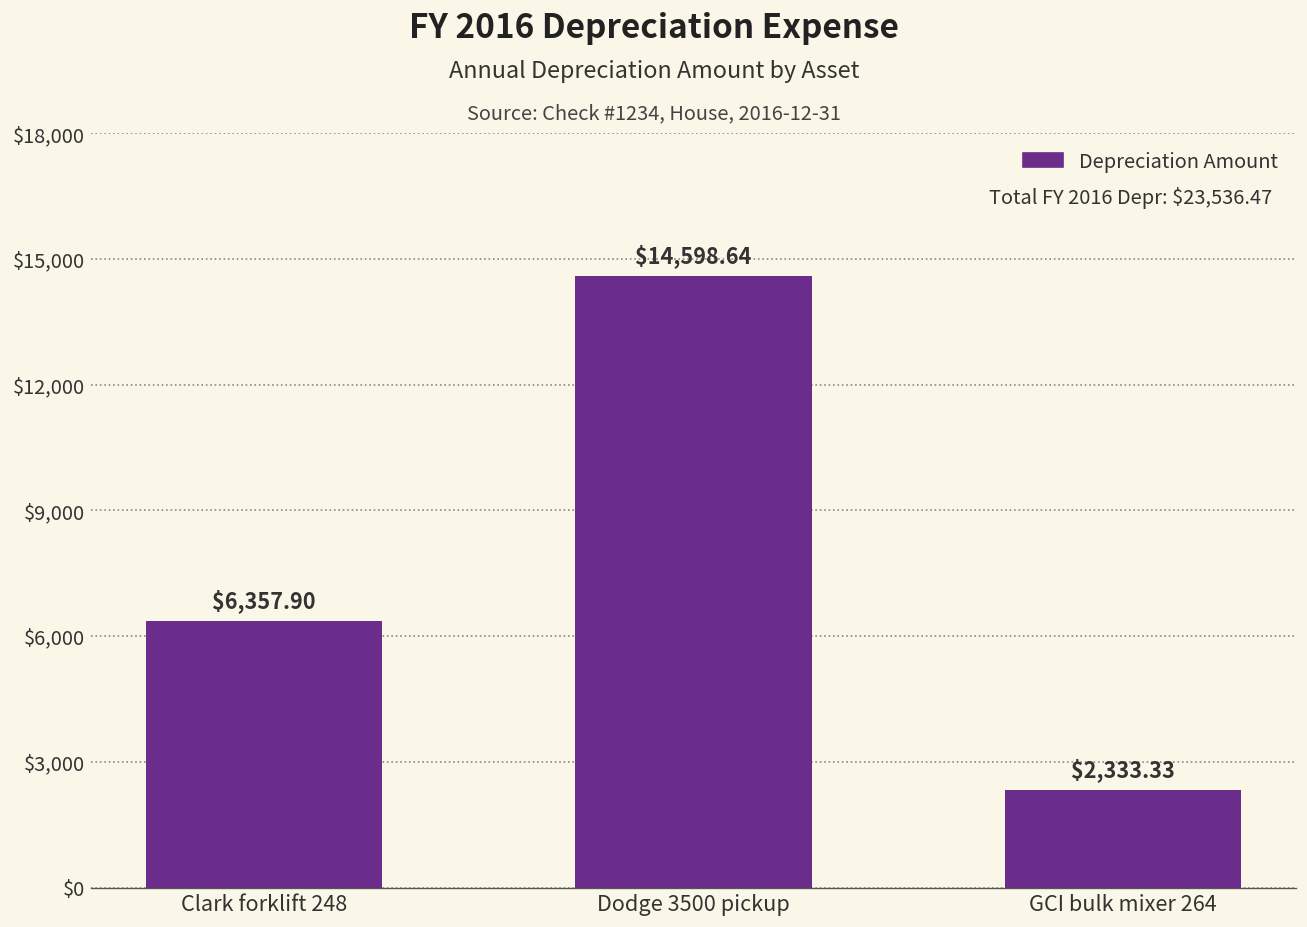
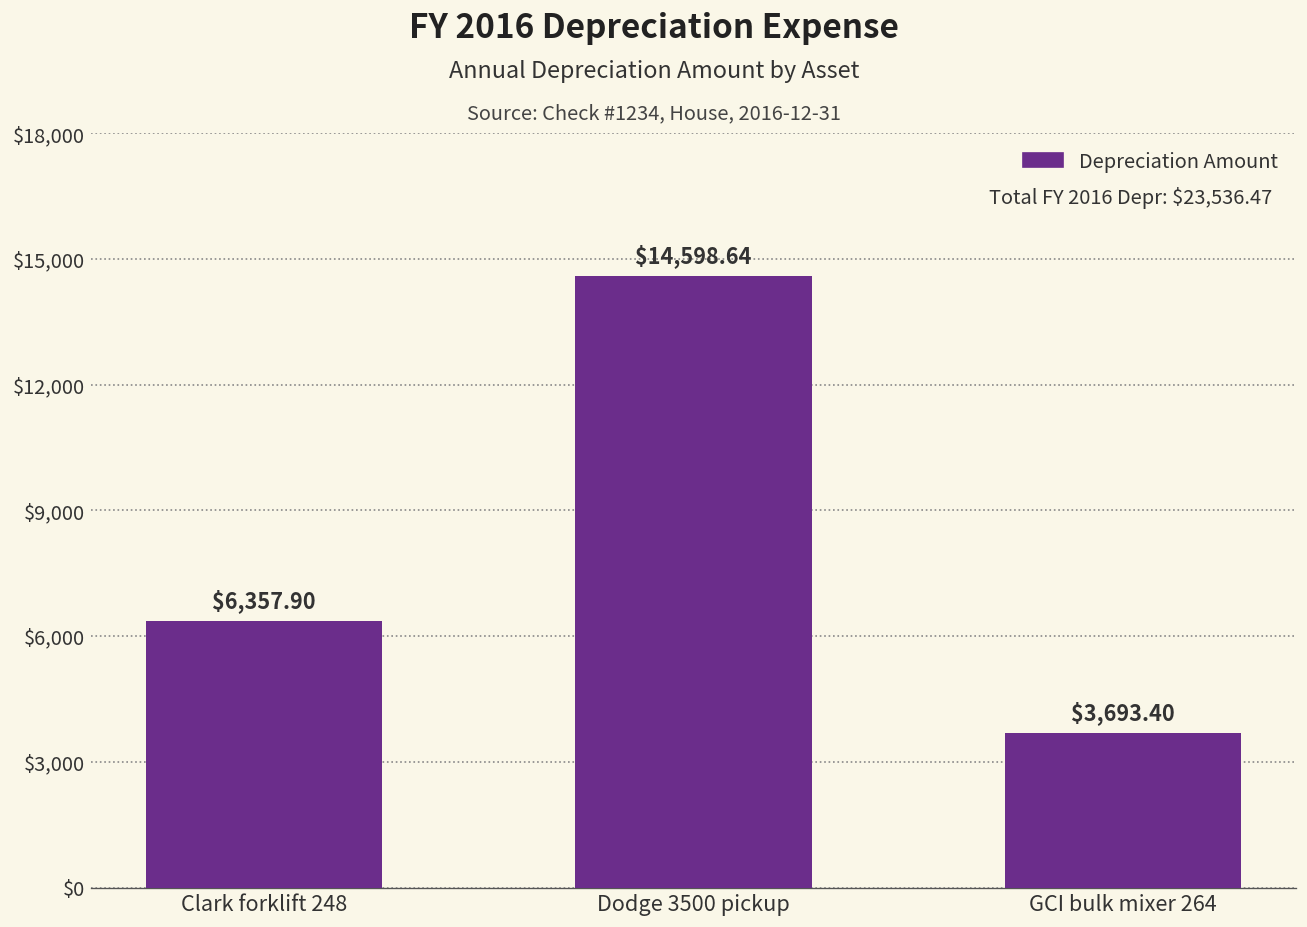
  {
    "Clark forklift 248": "$6,357.90",
    "Dodge 3500 pickup": "$14,598.64",
-   "GCI bulk mixer 264": "$2,333.33"
+   "GCI bulk mixer 264": "$3,693.40"
  }
